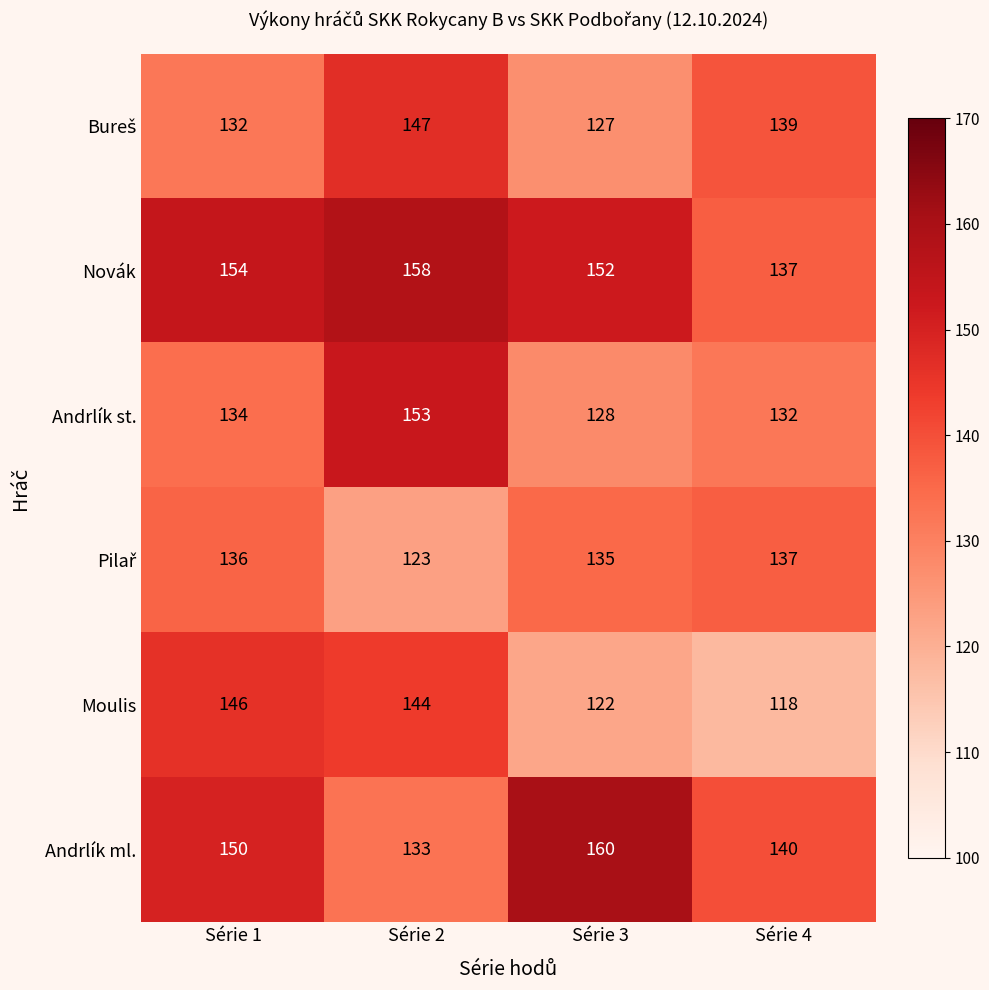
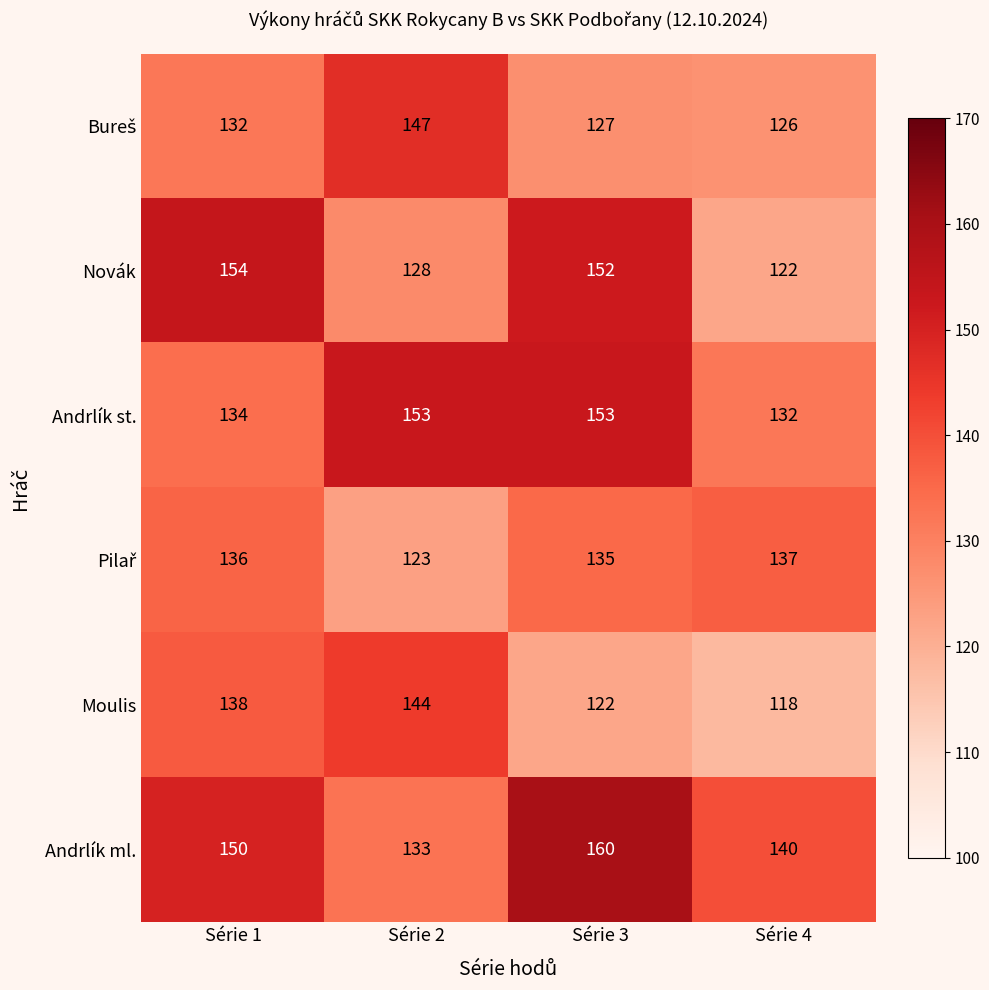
  {
    "Bureš": {
      "Série 1": 132,
      "Série 2": 147,
      "Série 3": 127,
-     "Série 4": 139
+     "Série 4": 126
    },
    "Novák": {
      "Série 1": 154,
-     "Série 2": 158,
+     "Série 2": 128,
      "Série 3": 152,
-     "Série 4": 137
+     "Série 4": 122
    },
    "Andrlík st.": {
      "Série 1": 134,
      "Série 2": 153,
-     "Série 3": 128,
+     "Série 3": 153,
      "Série 4": 132
    },
    "Pilař": {
      "Série 1": 136,
      "Série 2": 123,
      "Série 3": 135,
      "Série 4": 137
    },
    "Moulis": {
-     "Série 1": 146,
+     "Série 1": 138,
      "Série 2": 144,
      "Série 3": 122,
      "Série 4": 118
    },
    "Andrlík ml.": {
      "Série 1": 150,
      "Série 2": 133,
      "Série 3": 160,
      "Série 4": 140
    }
  }
